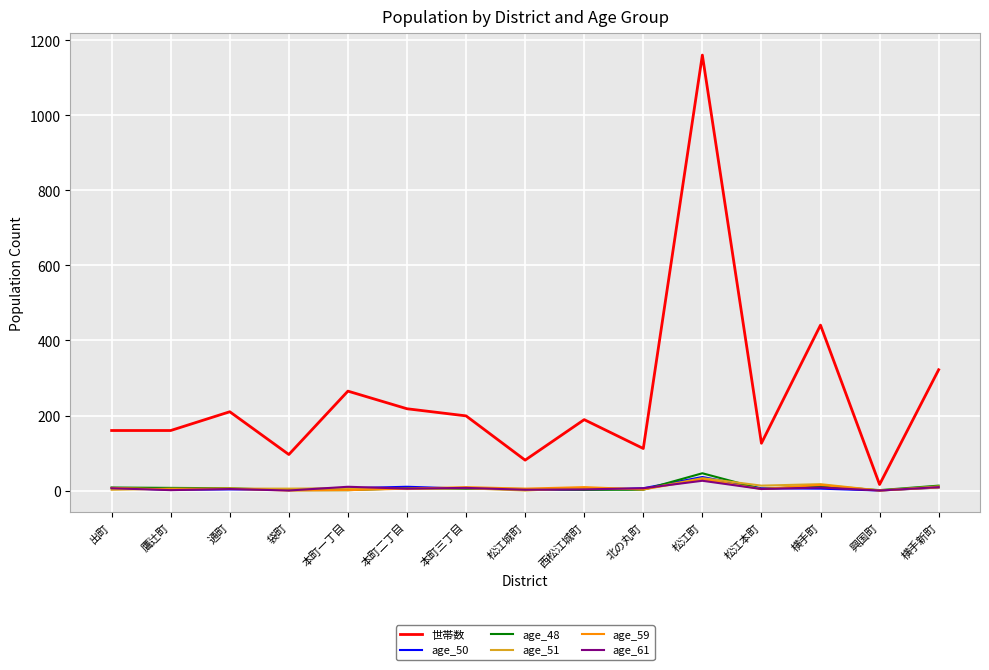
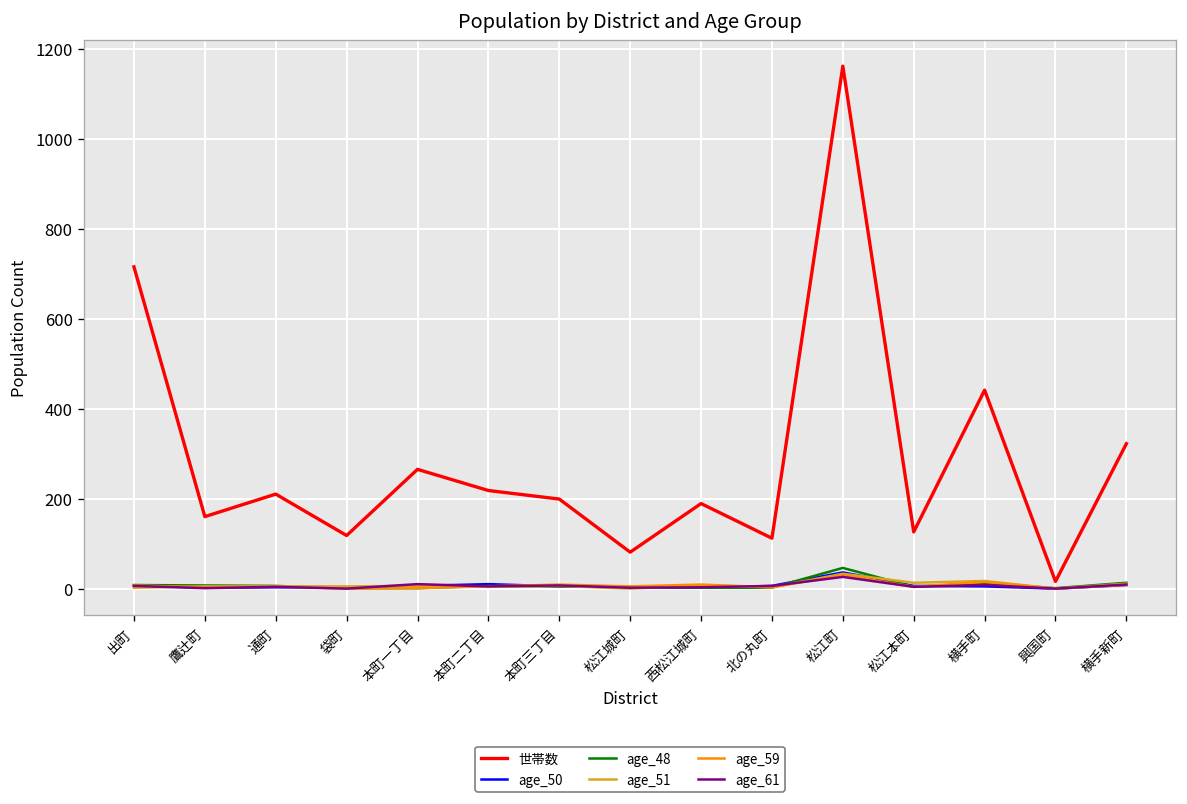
  {
    "世帯数": {
-     "出町": 160,
+     "出町": 720,
      "鷹辻町": 160,
      "通町": 210,
-     "袋町": 100,
+     "袋町": 120,
      "本町一丁目": 270,
      "本町二丁目": 220,
      "本町三丁目": 200,
      "松江城町": 80,
      "西松江城町": 190,
      "北の丸町": 110,
      "松江町": 1160,
      "松江本町": 130,
      "横手町": 440,
      "興国町": 20,
      "横手新町": 320
    },
    "age_48": {
      "松江町": 50
    }
  }
